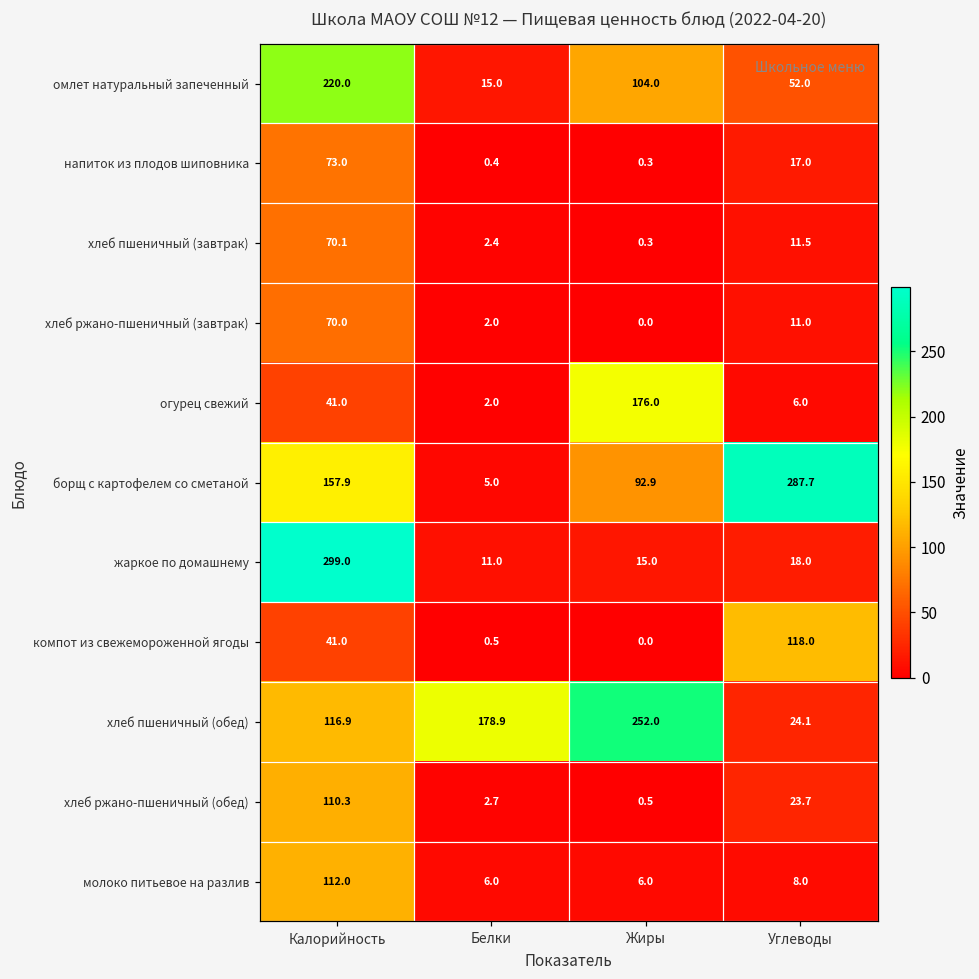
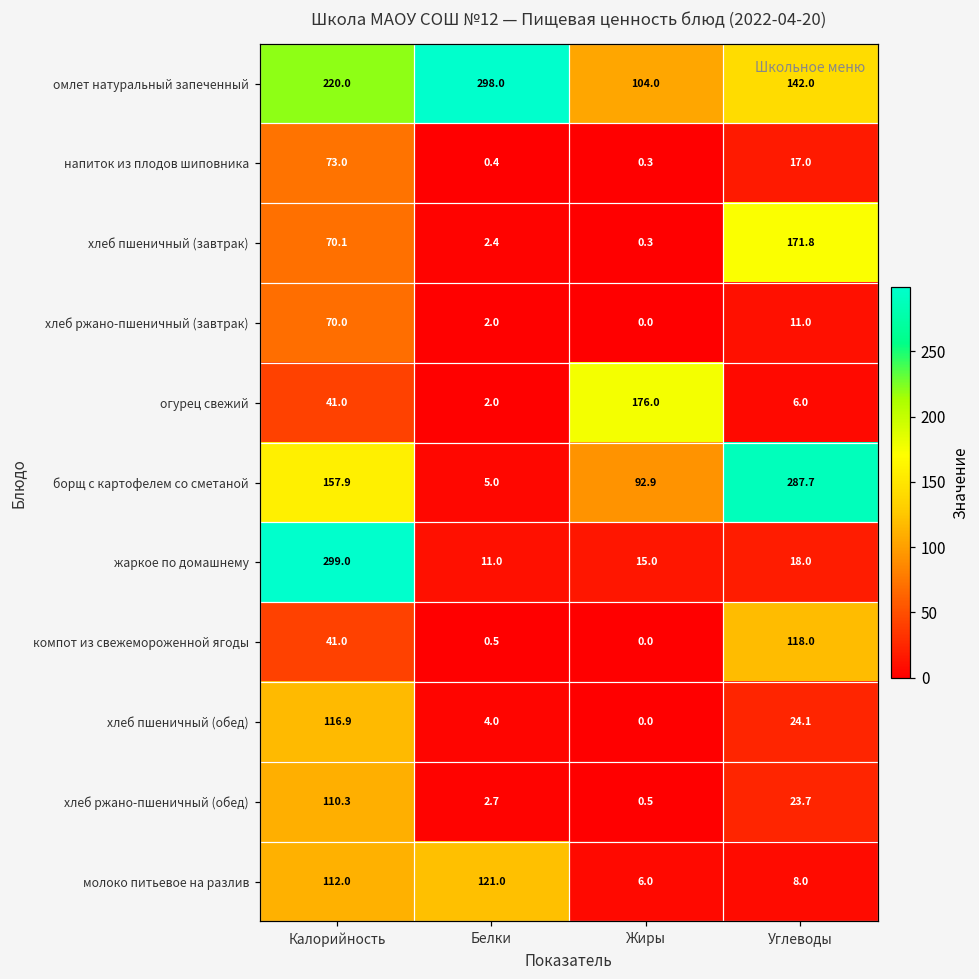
  {
    "омлет натуральный запеченный": {
      "Калорийность": 220.0,
-     "Белки": 15.0,
+     "Белки": 298.0,
      "Жиры": 104.0,
-     "Углеводы": 52.0
+     "Углеводы": 142.0
    },
    "напиток из плодов шиповника": {
      "Калорийность": 73.0,
      "Белки": 0.4,
      "Жиры": 0.3,
      "Углеводы": 17.0
    },
    "хлеб пшеничный (завтрак)": {
      "Калорийность": 70.1,
      "Белки": 2.4,
      "Жиры": 0.3,
-     "Углеводы": 11.5
+     "Углеводы": 171.8
    },
    "хлеб ржано-пшеничный (завтрак)": {
      "Калорийность": 70.0,
      "Белки": 2.0,
      "Жиры": 0.0,
      "Углеводы": 11.0
    },
    "огурец свежий": {
      "Калорийность": 41.0,
      "Белки": 2.0,
      "Жиры": 176.0,
      "Углеводы": 6.0
    },
    "борщ с картофелем со сметаной": {
      "Калорийность": 157.9,
      "Белки": 5.0,
      "Жиры": 92.9,
      "Углеводы": 287.7
    },
    "жаркое по домашнему": {
      "Калорийность": 299.0,
      "Белки": 11.0,
      "Жиры": 15.0,
      "Углеводы": 18.0
    },
    "компот из свежемороженной ягоды": {
      "Калорийность": 41.0,
      "Белки": 0.5,
      "Жиры": 0.0,
      "Углеводы": 118.0
    },
    "хлеб пшеничный (обед)": {
      "Калорийность": 116.9,
-     "Белки": 178.9,
-     "Жиры": 252.0,
+     "Белки": 4.0,
+     "Жиры": 0.0,
      "Углеводы": 24.1
    },
    "хлеб ржано-пшеничный (обед)": {
      "Калорийность": 110.3,
      "Белки": 2.7,
      "Жиры": 0.5,
      "Углеводы": 23.7
    },
    "молоко питьевое на разлив": {
      "Калорийность": 112.0,
-     "Белки": 6.0,
+     "Белки": 121.0,
      "Жиры": 6.0,
      "Углеводы": 8.0
    }
  }
